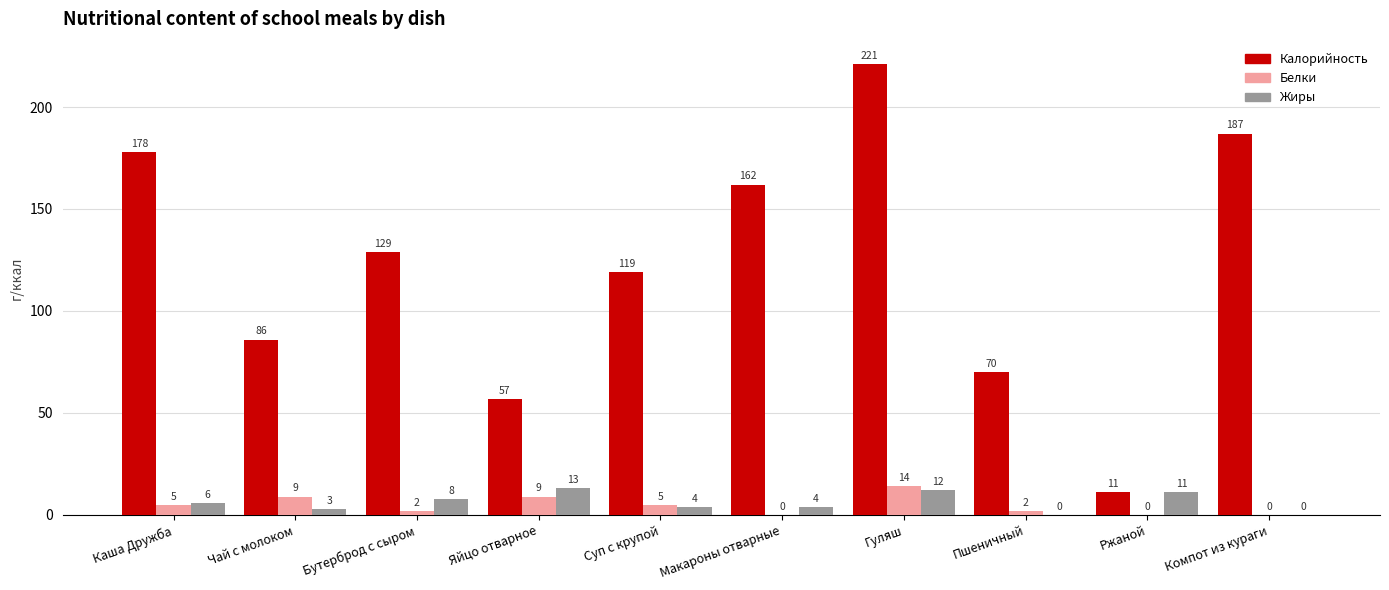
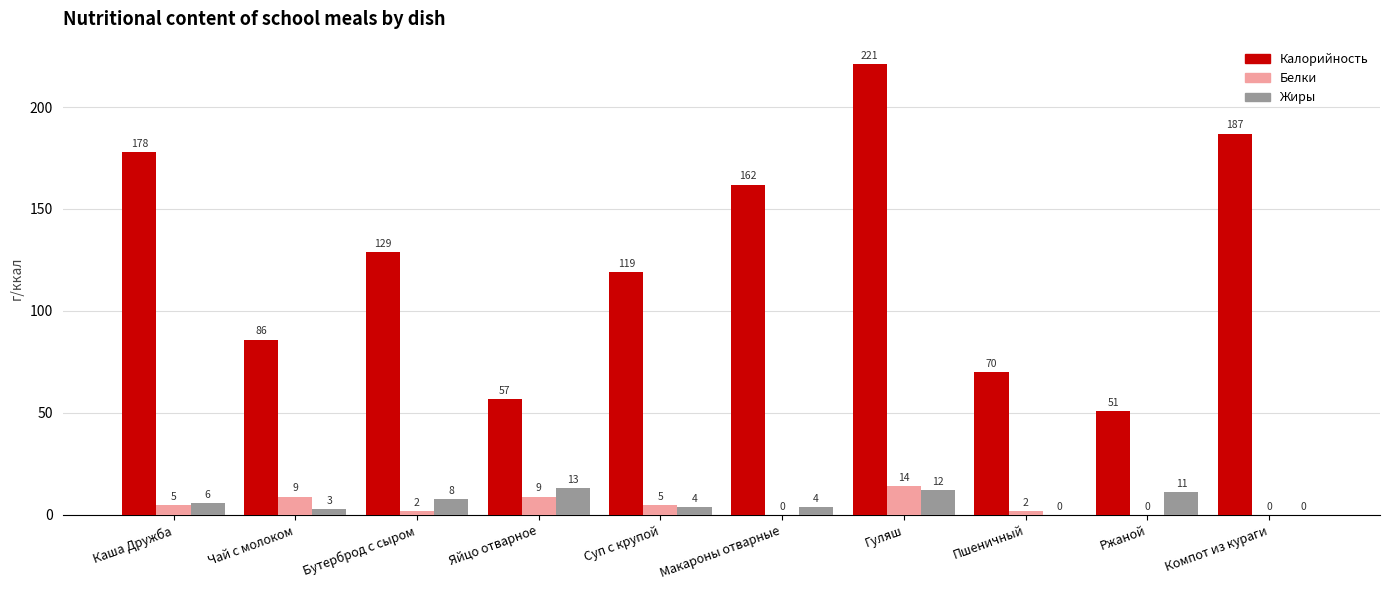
  {
    "Калорийность": {
      "Каша Дружба": 178,
      "Чай с молоком": 86,
      "Бутерброд с сыром": 129,
      "Яйцо отварное": 57,
      "Суп с крупой": 119,
      "Макароны отварные": 162,
      "Гуляш": 221,
      "Пшеничный": 70,
-     "Ржаной": 11,
+     "Ржаной": 51,
      "Компот из кураги": 187
    },
    "Белки": {
      "Каша Дружба": 5,
      "Чай с молоком": 9,
      "Бутерброд с сыром": 2,
      "Яйцо отварное": 9,
      "Суп с крупой": 5,
      "Макароны отварные": 0,
      "Гуляш": 14,
      "Пшеничный": 2,
      "Ржаной": 0,
      "Компот из кураги": 0
    },
    "Жиры": {
      "Каша Дружба": 6,
      "Чай с молоком": 3,
      "Бутерброд с сыром": 8,
      "Яйцо отварное": 13,
      "Суп с крупой": 4,
      "Макароны отварные": 4,
      "Гуляш": 12,
      "Пшеничный": 0,
      "Ржаной": 11,
      "Компот из кураги": 0
    }
  }
